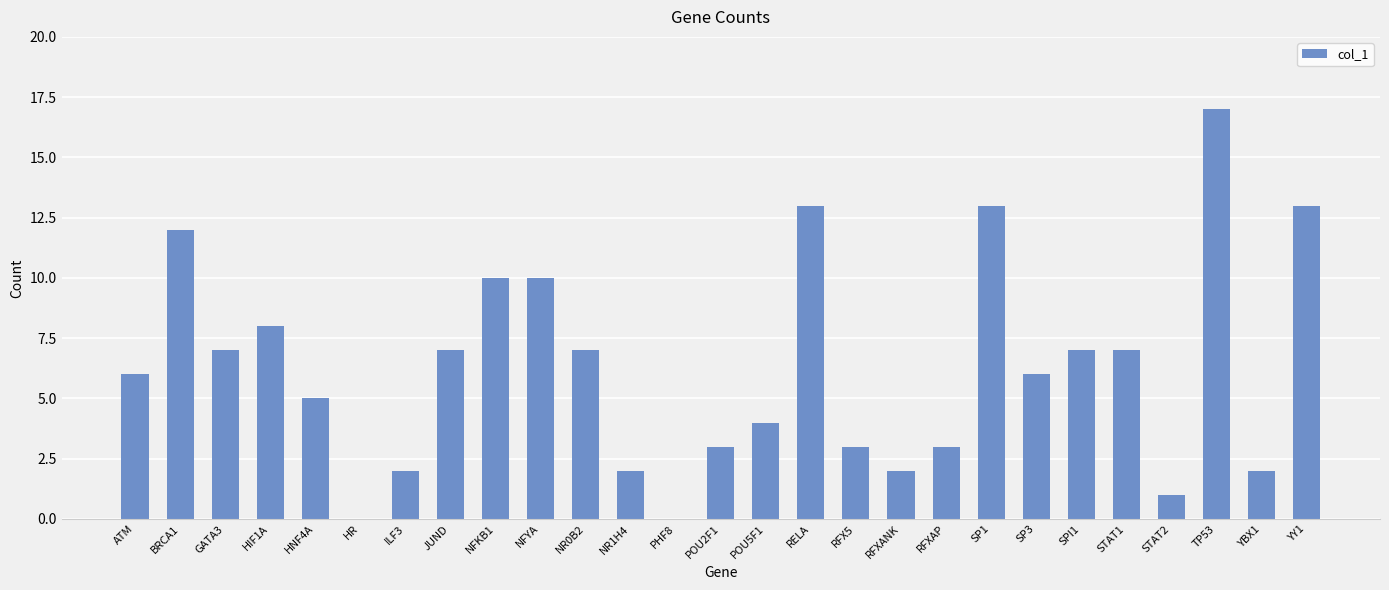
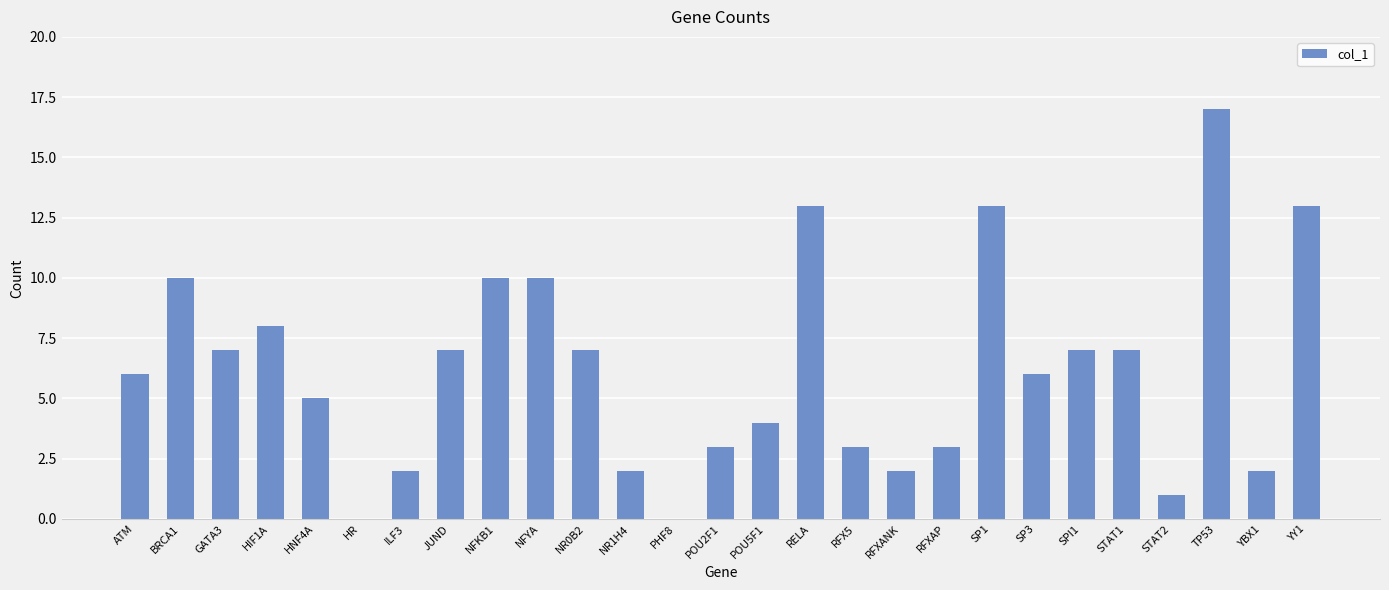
  {
    "ATM": 6,
-   "BRCA1": 12,
+   "BRCA1": 10,
    "GATA3": 7,
    "HIF1A": 8,
    "HNF4A": 5,
    "HR": 0,
    "ILF3": 2,
    "JUND": 7,
    "NFKB1": 10,
    "NFYA": 10,
    "NR0B2": 7,
    "NR1H4": 2,
    "PHF8": 0,
    "POU2F1": 3,
    "POU5F1": 4,
    "RELA": 13,
    "RFX5": 3,
    "RFXANK": 2,
    "RFXAP": 3,
    "SP1": 13,
    "SP3": 6,
    "SPI1": 7,
    "STAT1": 7,
    "STAT2": 1,
    "TP53": 17,
    "YBX1": 2,
    "YY1": 13
  }
